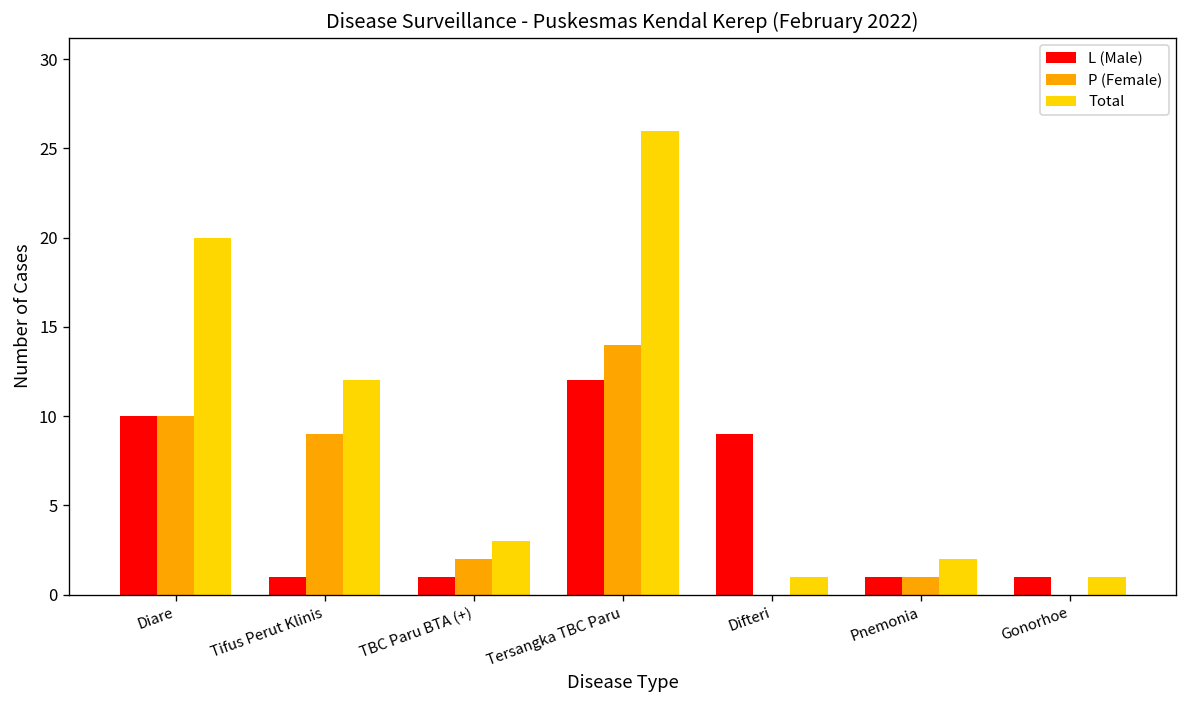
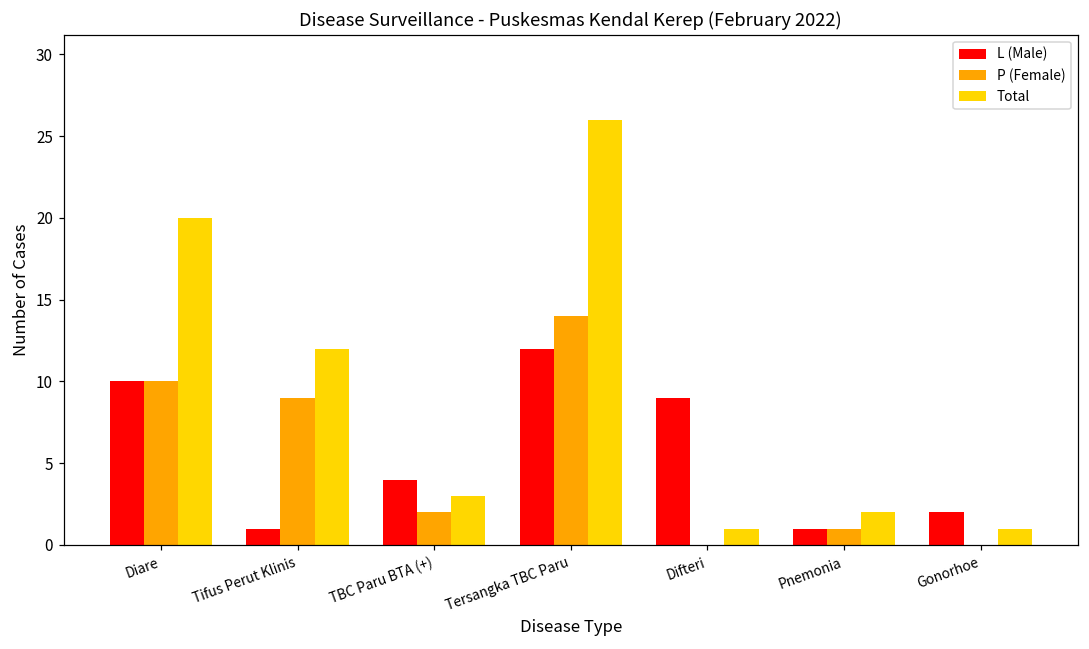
  {
    "L (Male)": {
      "Diare": 10,
      "Tifus Perut Klinis": 1,
-     "TBC Paru BTA (+)": 1,
+     "TBC Paru BTA (+)": 4,
      "Tersangka TBC Paru": 12,
      "Difteri": 9,
      "Pnemonia": 1,
-     "Gonorhoe": 1
+     "Gonorhoe": 2
    }
  }
